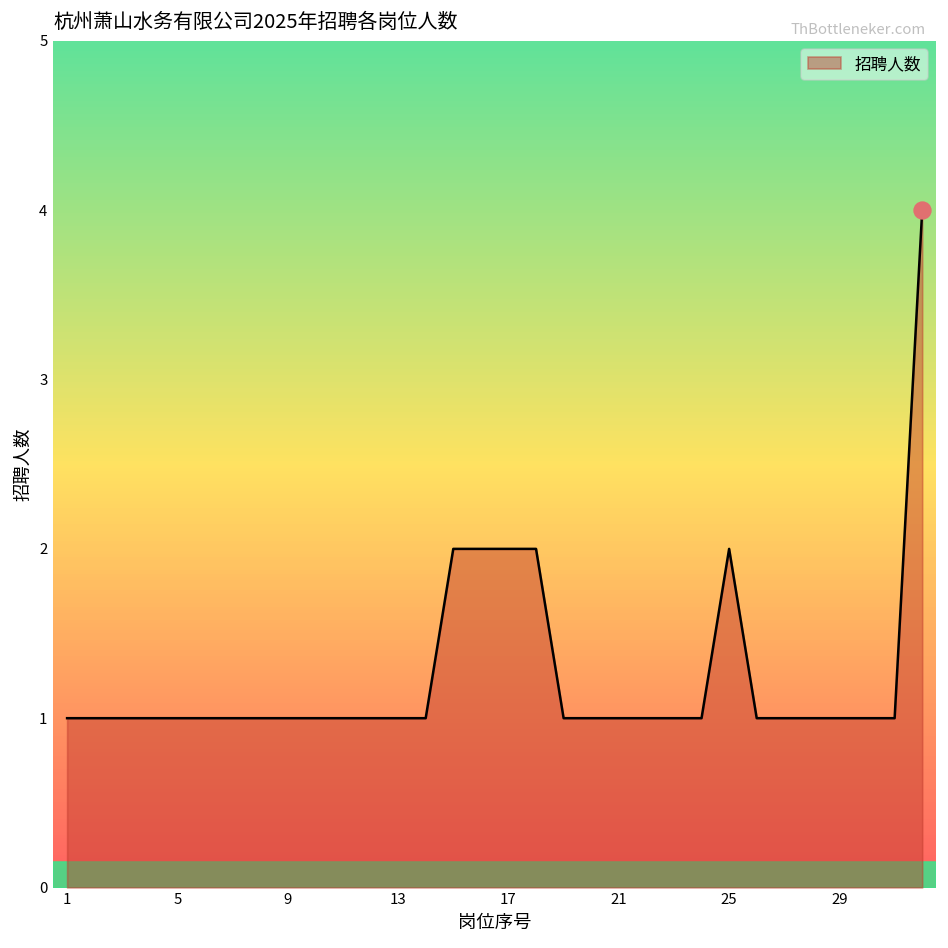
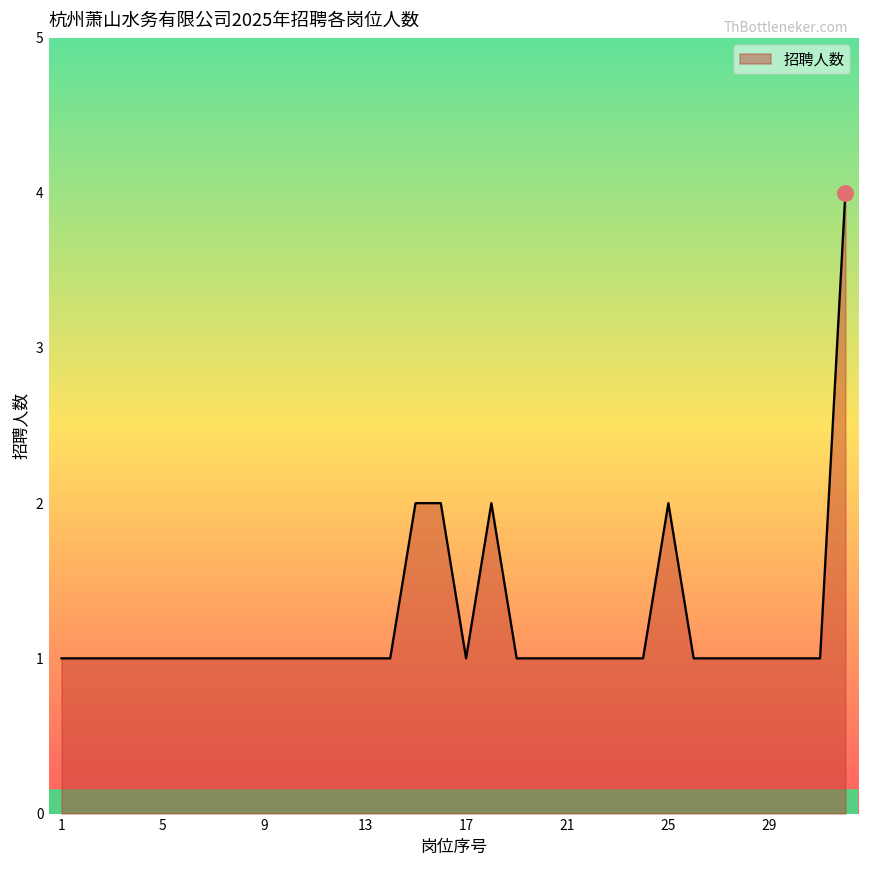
  {
    "招聘人数": {
      "1": 1,
      "5": 1,
      "9": 1,
      "13": 1,
-     "17": 2,
+     "17": 1,
      "21": 1,
      "25": 2,
      "29": 1
    }
  }
